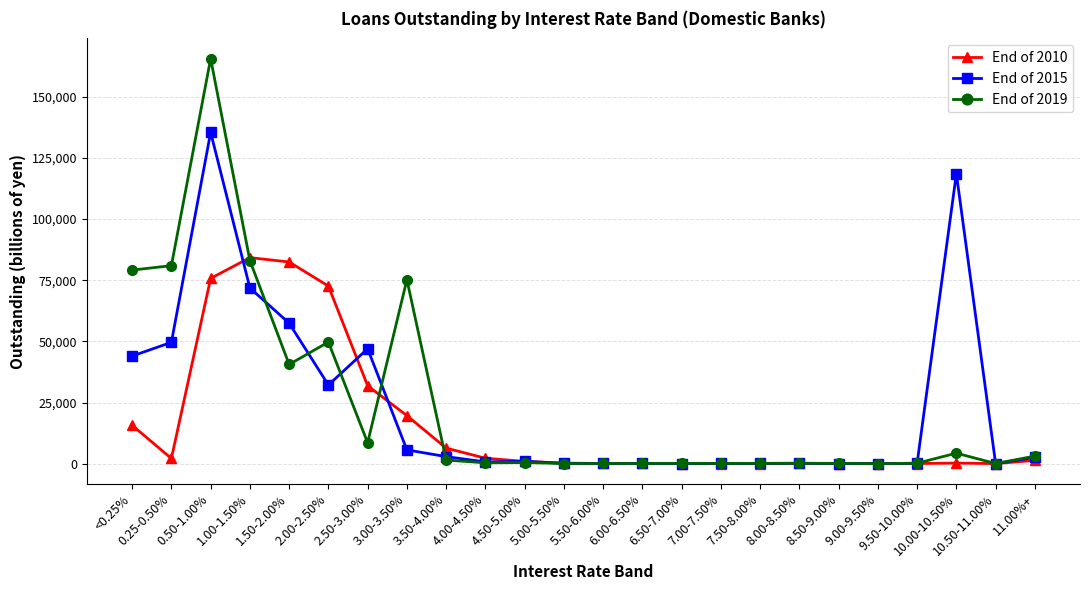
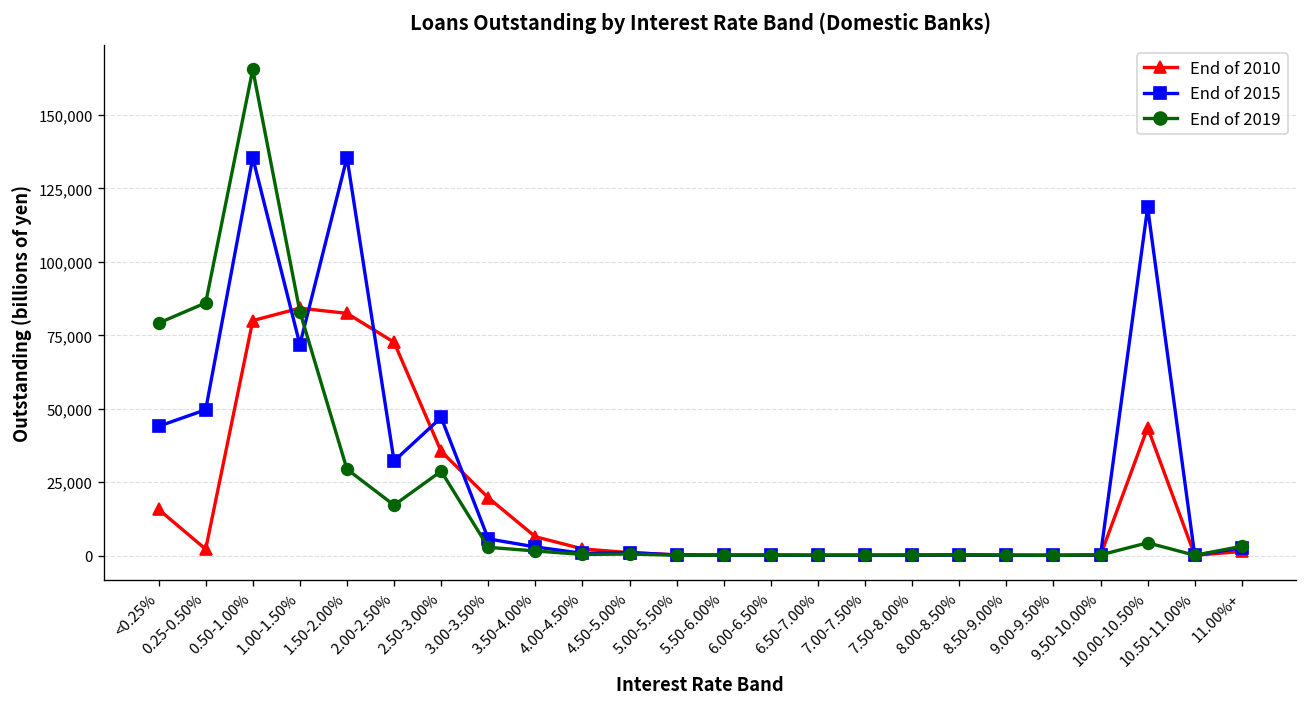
  {
    "End of 2010": {
      "<0.25%": "16,000",
      "0.25-0.50%": "2,000",
-     "0.50-1.00%": "76,000",
+     "0.50-1.00%": "80,000",
      "1.00-1.50%": "84,000",
      "1.50-2.00%": "82,000",
      "2.00-2.50%": "73,000",
-     "2.50-3.00%": "32,000",
+     "2.50-3.00%": "35,000",
      "3.00-3.50%": "20,000",
      "3.50-4.00%": "6,000",
      "4.00-4.50%": "2,000",
-     "10.00-10.50%": "0",
+     "10.00-10.50%": "44,000",
      "11.00%+": "1,000"
    },
    "End of 2015": {
      "<0.25%": "44,000",
      "0.25-0.50%": "50,000",
      "0.50-1.00%": "135,000",
      "1.00-1.50%": "72,000",
-     "1.50-2.00%": "57,000",
+     "1.50-2.00%": "136,000",
      "2.00-2.50%": "32,000",
      "2.50-3.00%": "47,000",
      "3.00-3.50%": "6,000",
      "3.50-4.00%": "3,000",
      "10.00-10.50%": "119,000"
    },
    "End of 2019": {
      "<0.25%": "79,000",
-     "0.25-0.50%": "81,000",
+     "0.25-0.50%": "86,000",
      "0.50-1.00%": "166,000",
      "1.00-1.50%": "83,000",
-     "1.50-2.00%": "41,000",
-     "2.00-2.50%": "50,000",
-     "2.50-3.00%": "9,000",
-     "3.00-3.50%": "75,000",
+     "1.50-2.00%": "29,000",
+     "2.00-2.50%": "17,000",
+     "2.50-3.00%": "29,000",
+     "3.00-3.50%": "3,000",
      "3.50-4.00%": "2,000",
      "10.00-10.50%": "4,000"
    }
  }
